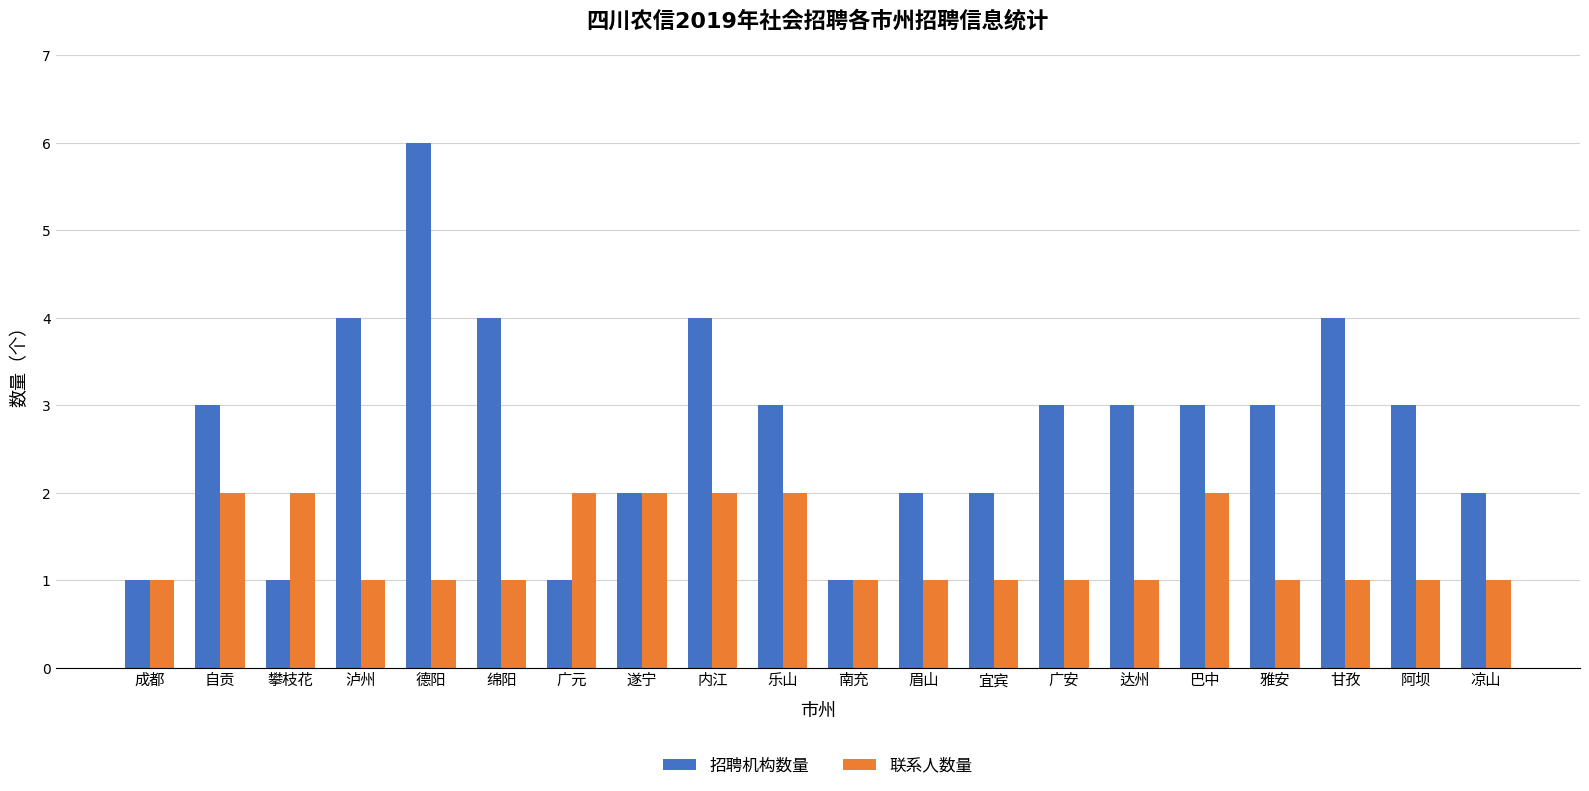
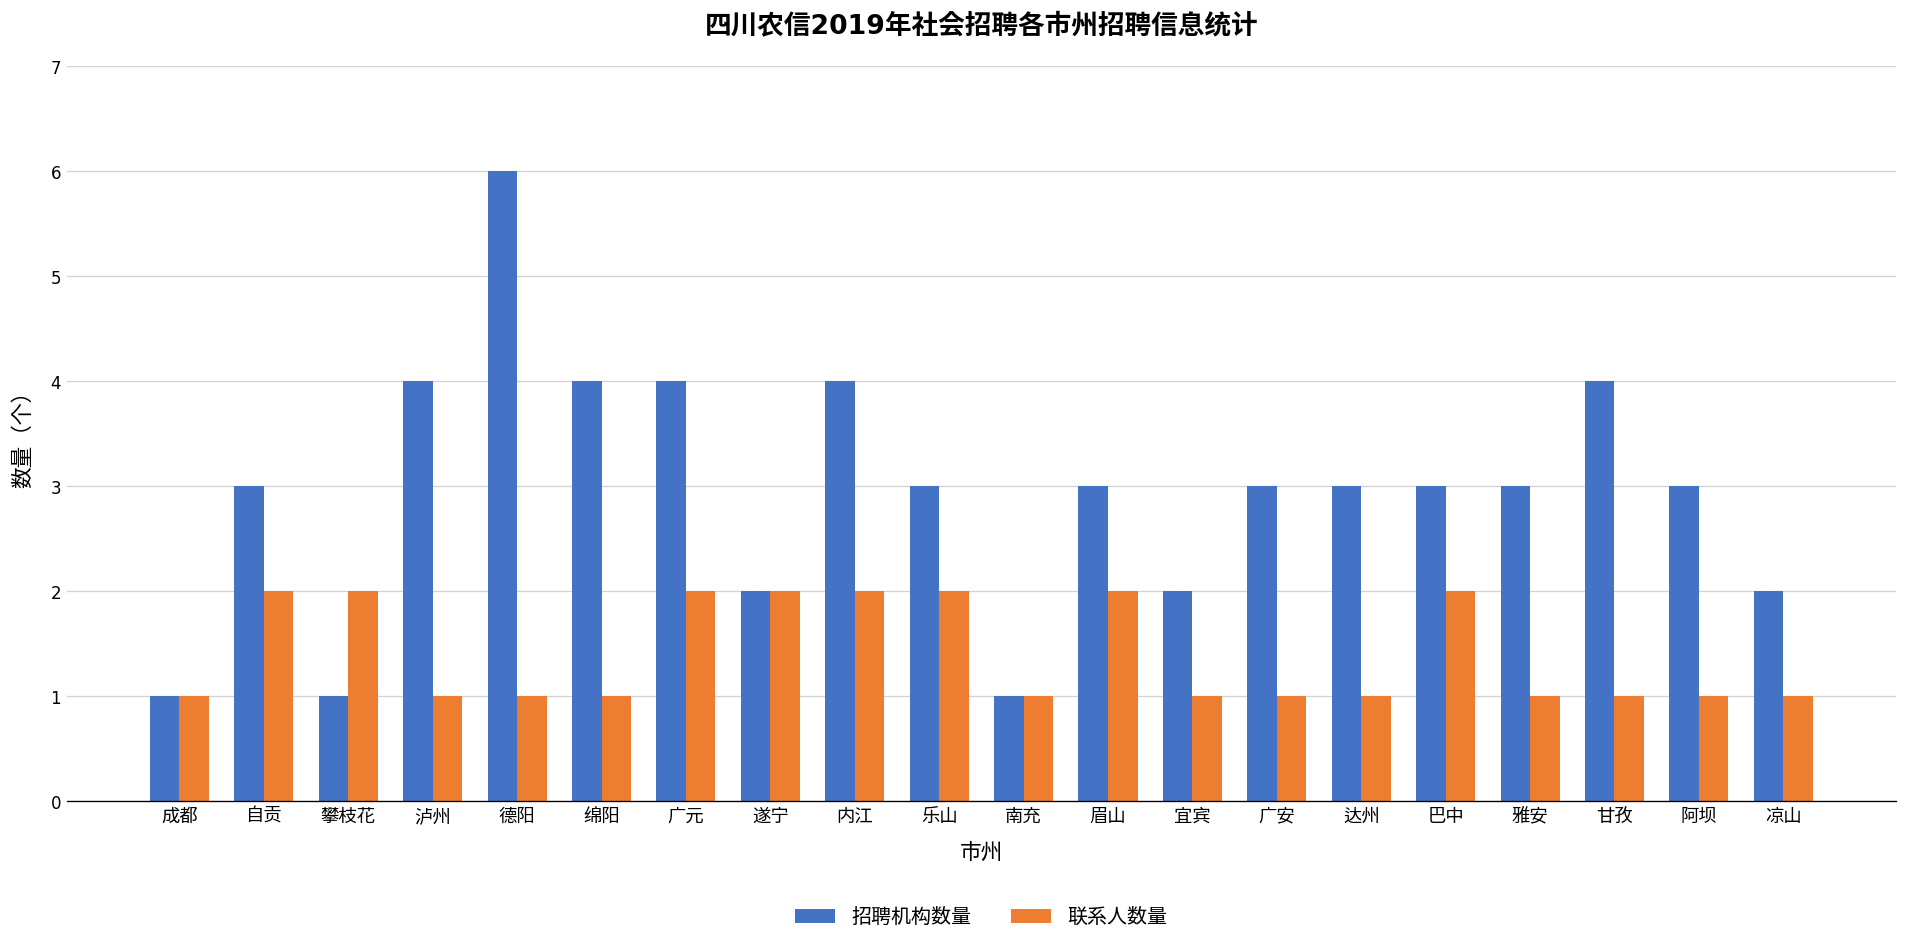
  {
    "招聘机构数量": {
      "成都": 1,
      "自贡": 3,
      "攀枝花": 1,
      "泸州": 4,
      "德阳": 6,
      "绵阳": 4,
-     "广元": 1,
+     "广元": 4,
      "遂宁": 2,
      "内江": 4,
      "乐山": 3,
      "南充": 1,
-     "眉山": 2,
+     "眉山": 3,
      "宜宾": 2,
      "广安": 3,
      "达州": 3,
      "巴中": 3,
      "雅安": 3,
      "甘孜": 4,
      "阿坝": 3,
      "凉山": 2
    },
    "联系人数量": {
      "成都": 1,
      "自贡": 2,
      "攀枝花": 2,
      "泸州": 1,
      "德阳": 1,
      "绵阳": 1,
      "广元": 2,
      "遂宁": 2,
      "内江": 2,
      "乐山": 2,
      "南充": 1,
-     "眉山": 1,
+     "眉山": 2,
      "宜宾": 1,
      "广安": 1,
      "达州": 1,
      "巴中": 2,
      "雅安": 1,
      "甘孜": 1,
      "阿坝": 1,
      "凉山": 1
    }
  }
